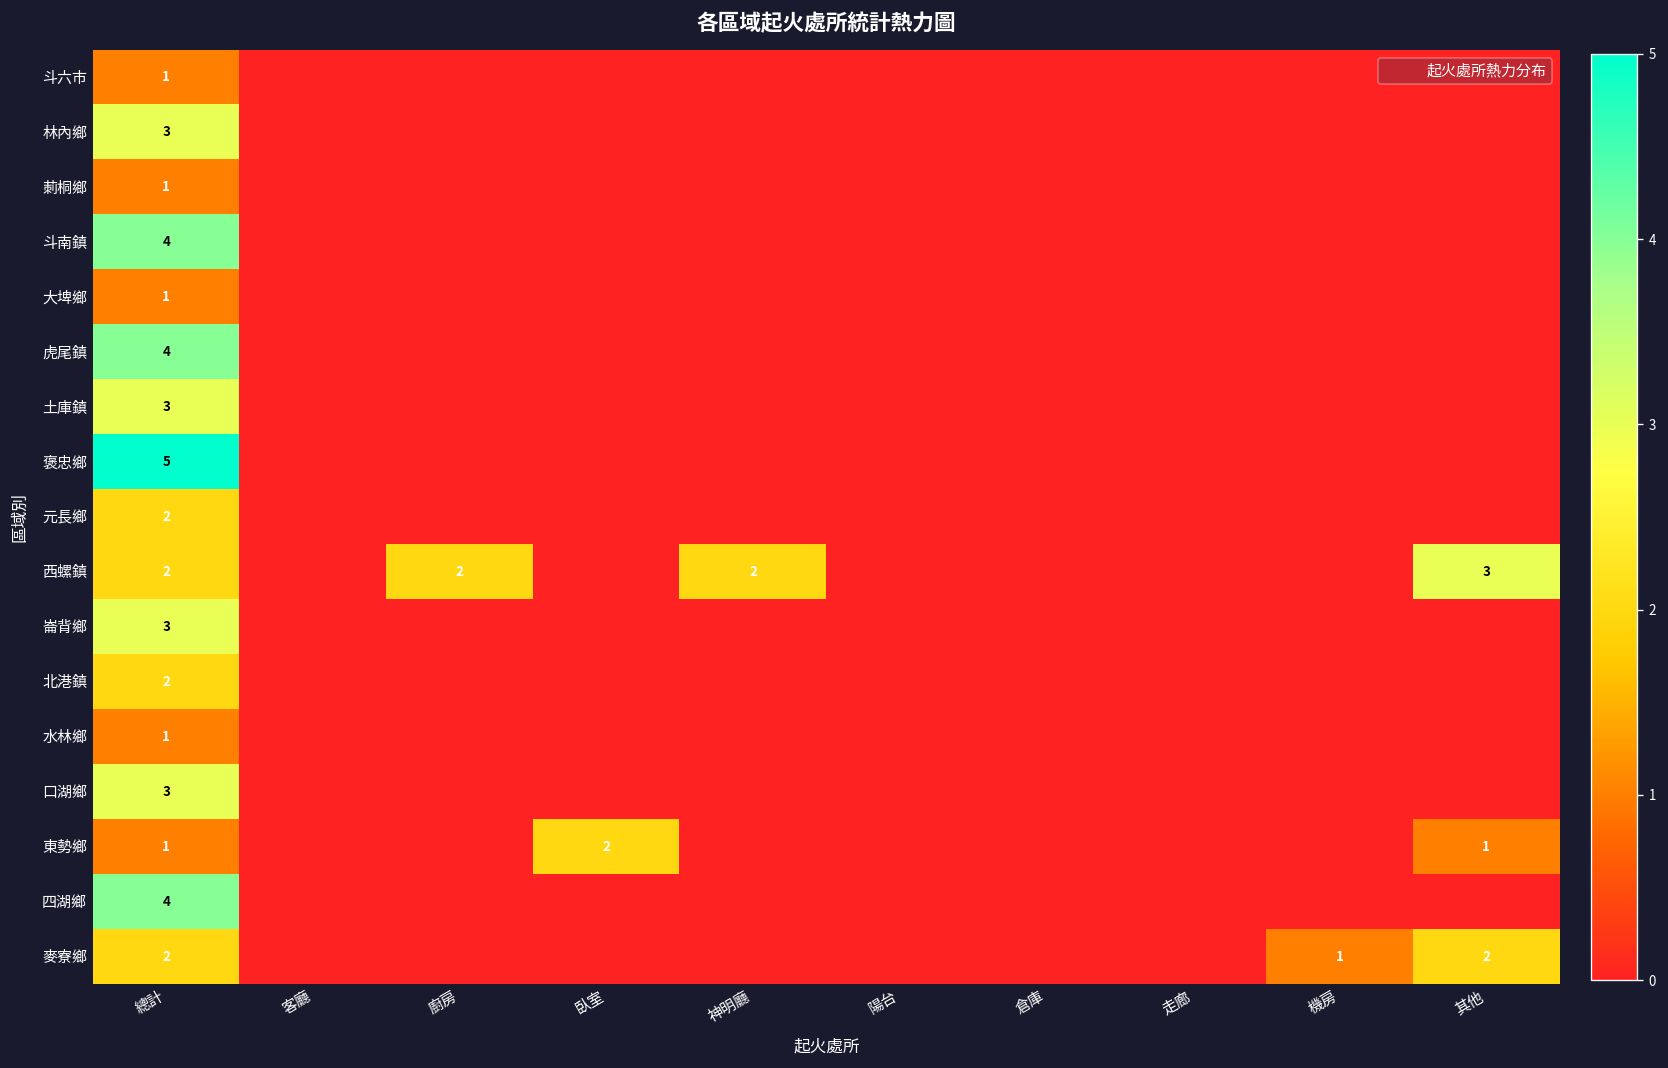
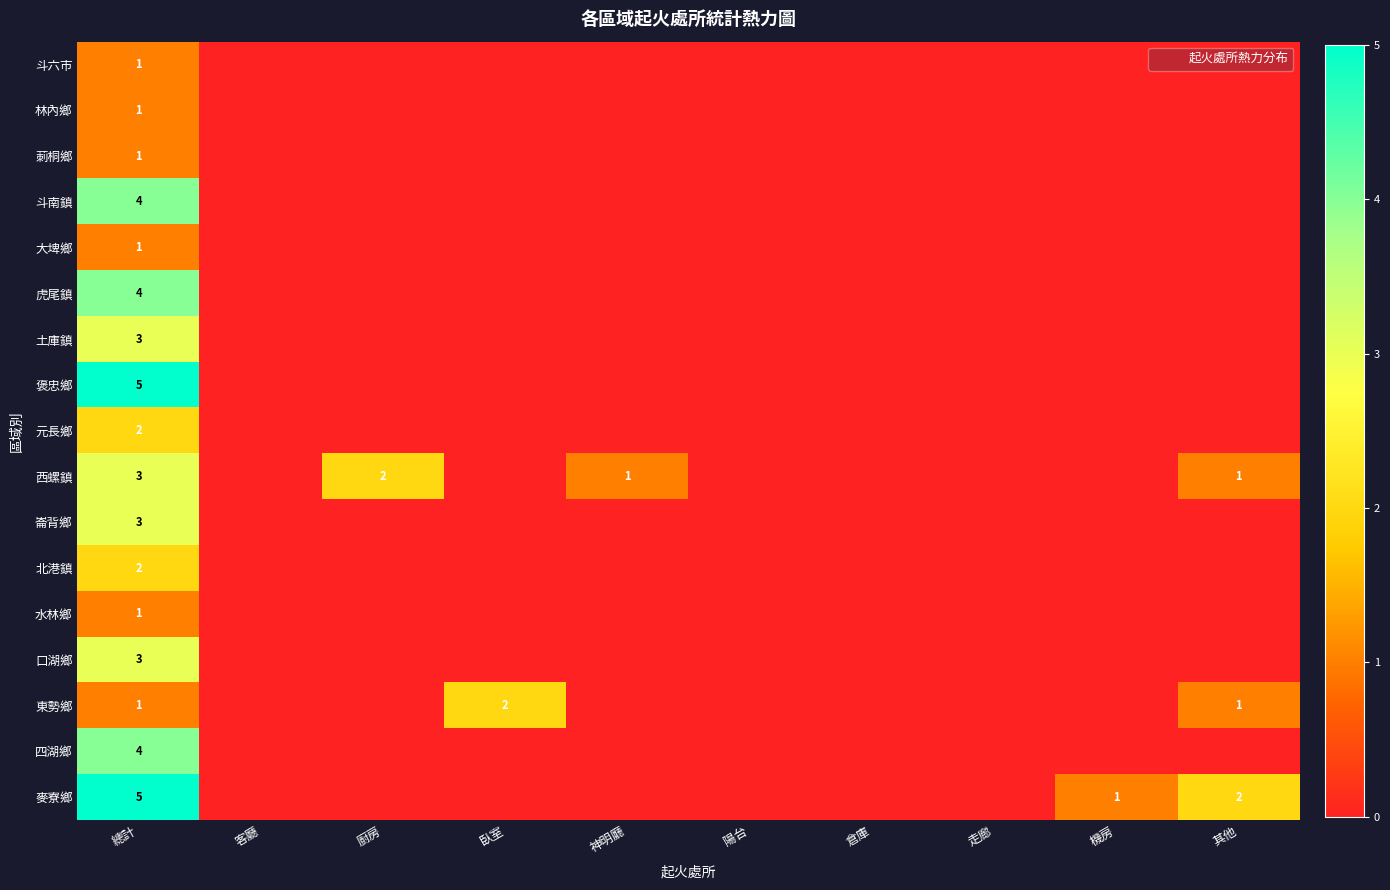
  {
    "斗六市": {
      "總計": 1
    },
    "林內鄉": {
-     "總計": 3
+     "總計": 1
    },
    "莿桐鄉": {
      "總計": 1
    },
    "斗南鎮": {
      "總計": 4
    },
    "大埤鄉": {
      "總計": 1
    },
    "虎尾鎮": {
      "總計": 4
    },
    "土庫鎮": {
      "總計": 3
    },
    "褒忠鄉": {
      "總計": 5
    },
    "元長鄉": {
      "總計": 2
    },
    "西螺鎮": {
-     "總計": 2,
+     "總計": 3,
      "廚房": 2,
-     "神明廳": 2,
-     "其他": 3
+     "神明廳": 1,
+     "其他": 1
    },
    "崙背鄉": {
      "總計": 3
    },
    "北港鎮": {
      "總計": 2
    },
    "水林鄉": {
      "總計": 1
    },
    "口湖鄉": {
      "總計": 3
    },
    "東勢鄉": {
      "總計": 1,
      "臥室": 2,
      "其他": 1
    },
    "四湖鄉": {
      "總計": 4
    },
    "麥寮鄉": {
-     "總計": 2,
+     "總計": 5,
      "機房": 1,
      "其他": 2
    }
  }
